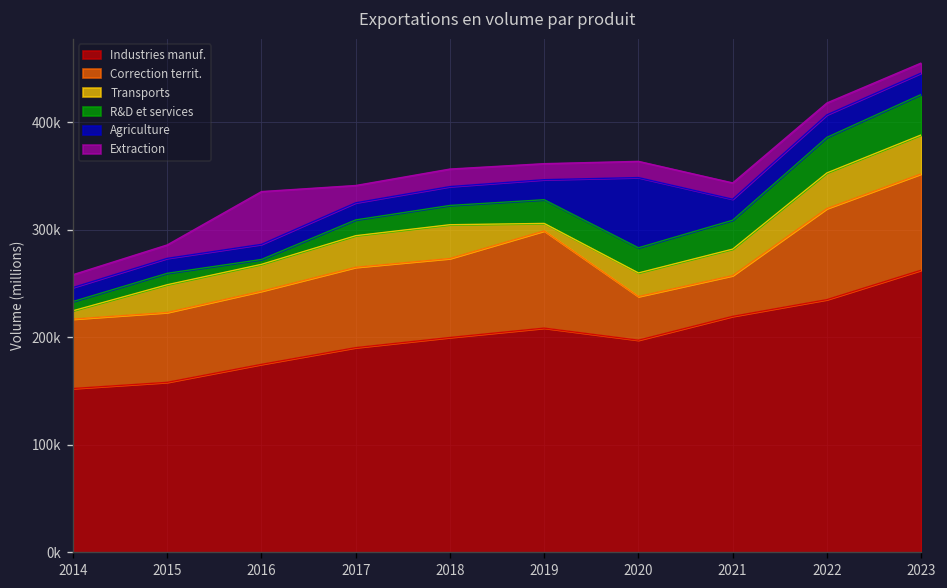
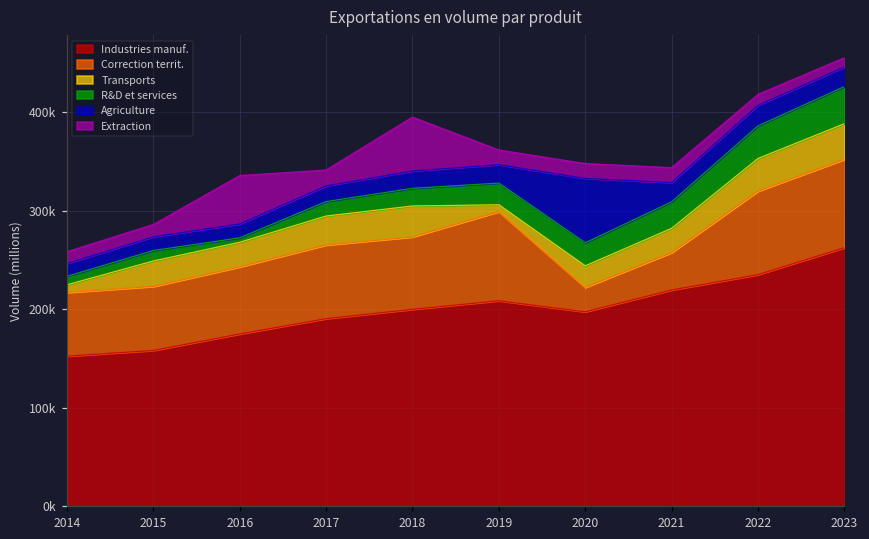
  {
    "Industries manuf.": {
      "2014": 150000,
      "2015": 160000,
      "2016": 170000,
      "2017": 190000,
      "2018": 200000,
      "2019": 210000,
      "2020": 200000,
      "2021": 220000,
      "2022": 240000,
      "2023": 260000
    },
    "Correction territ.": {
      "2014": 60000,
      "2015": 60000,
      "2016": 70000,
      "2017": 70000,
      "2018": 70000,
      "2019": 90000,
-     "2020": 40000,
+     "2020": 20000,
      "2021": 40000,
      "2022": 80000,
      "2023": 90000
    },
    "Transports": {
      "2014": 10000,
      "2015": 30000,
      "2016": 20000,
      "2017": 30000,
      "2018": 30000,
      "2019": 10000,
      "2020": 20000,
      "2021": 20000,
      "2022": 30000,
      "2023": 40000
    },
    "R&D et services": {
      "2014": 10000,
      "2015": 10000,
      "2016": 0,
      "2017": 10000,
      "2018": 20000,
      "2019": 20000,
      "2020": 20000,
      "2021": 30000,
      "2022": 30000,
      "2023": 40000
    },
    "Agriculture": {
      "2014": 10000,
      "2015": 10000,
      "2016": 10000,
      "2017": 20000,
      "2018": 20000,
      "2019": 20000,
      "2020": 70000,
      "2021": 20000,
      "2022": 20000,
      "2023": 20000
    },
    "Extraction": {
      "2014": 10000,
      "2015": 10000,
      "2016": 50000,
      "2017": 20000,
-     "2018": 20000,
+     "2018": 50000,
      "2019": 10000,
      "2020": 20000,
      "2021": 20000,
      "2022": 10000,
      "2023": 10000
    }
  }
